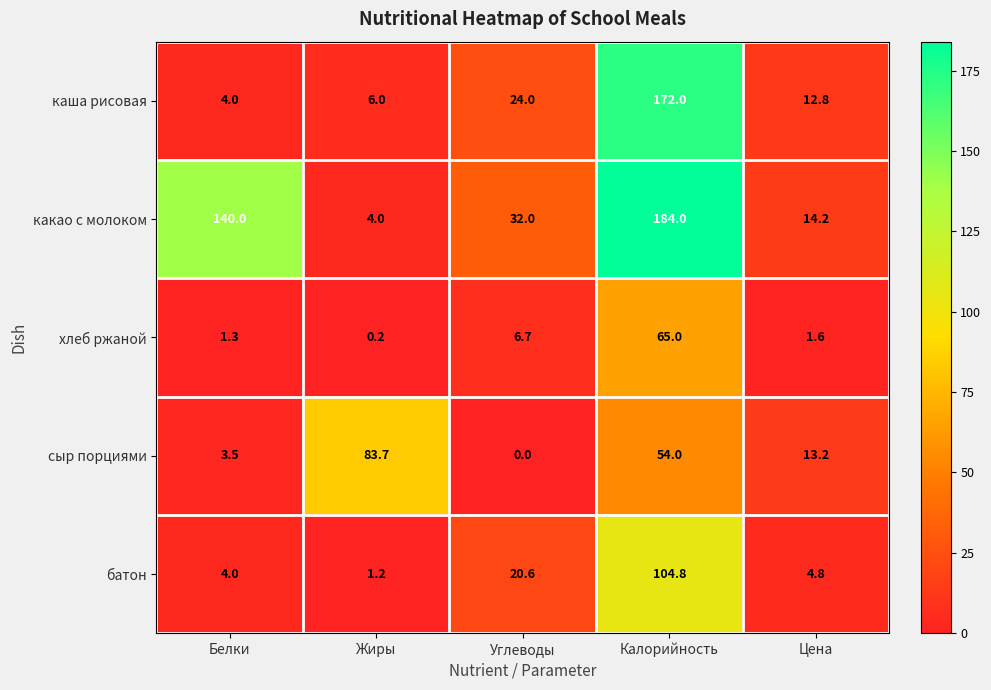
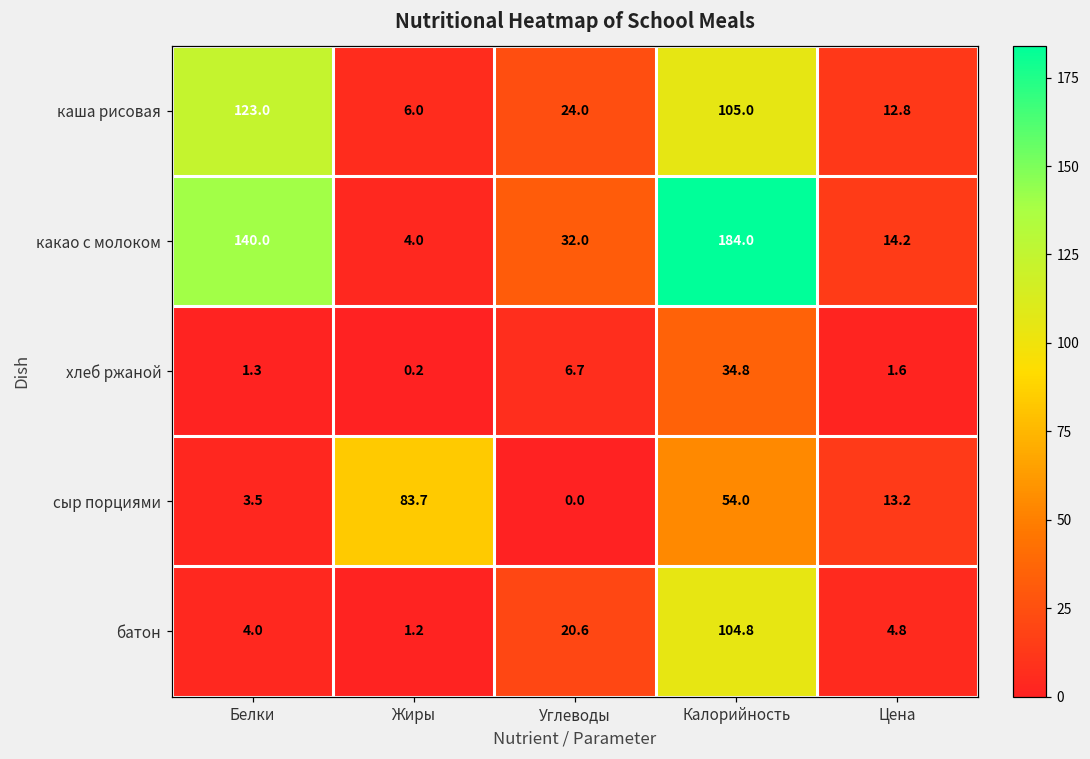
  {
    "каша рисовая": {
-     "Белки": 4.0,
+     "Белки": 123.0,
      "Жиры": 6.0,
      "Углеводы": 24.0,
-     "Калорийность": 172.0,
+     "Калорийность": 105.0,
      "Цена": 12.8
    },
    "какао с молоком": {
      "Белки": 140.0,
      "Жиры": 4.0,
      "Углеводы": 32.0,
      "Калорийность": 184.0,
      "Цена": 14.2
    },
    "хлеб ржаной": {
      "Белки": 1.3,
      "Жиры": 0.2,
      "Углеводы": 6.7,
-     "Калорийность": 65.0,
+     "Калорийность": 34.8,
      "Цена": 1.6
    },
    "сыр порциями": {
      "Белки": 3.5,
      "Жиры": 83.7,
      "Углеводы": 0.0,
      "Калорийность": 54.0,
      "Цена": 13.2
    },
    "батон": {
      "Белки": 4.0,
      "Жиры": 1.2,
      "Углеводы": 20.6,
      "Калорийность": 104.8,
      "Цена": 4.8
    }
  }
